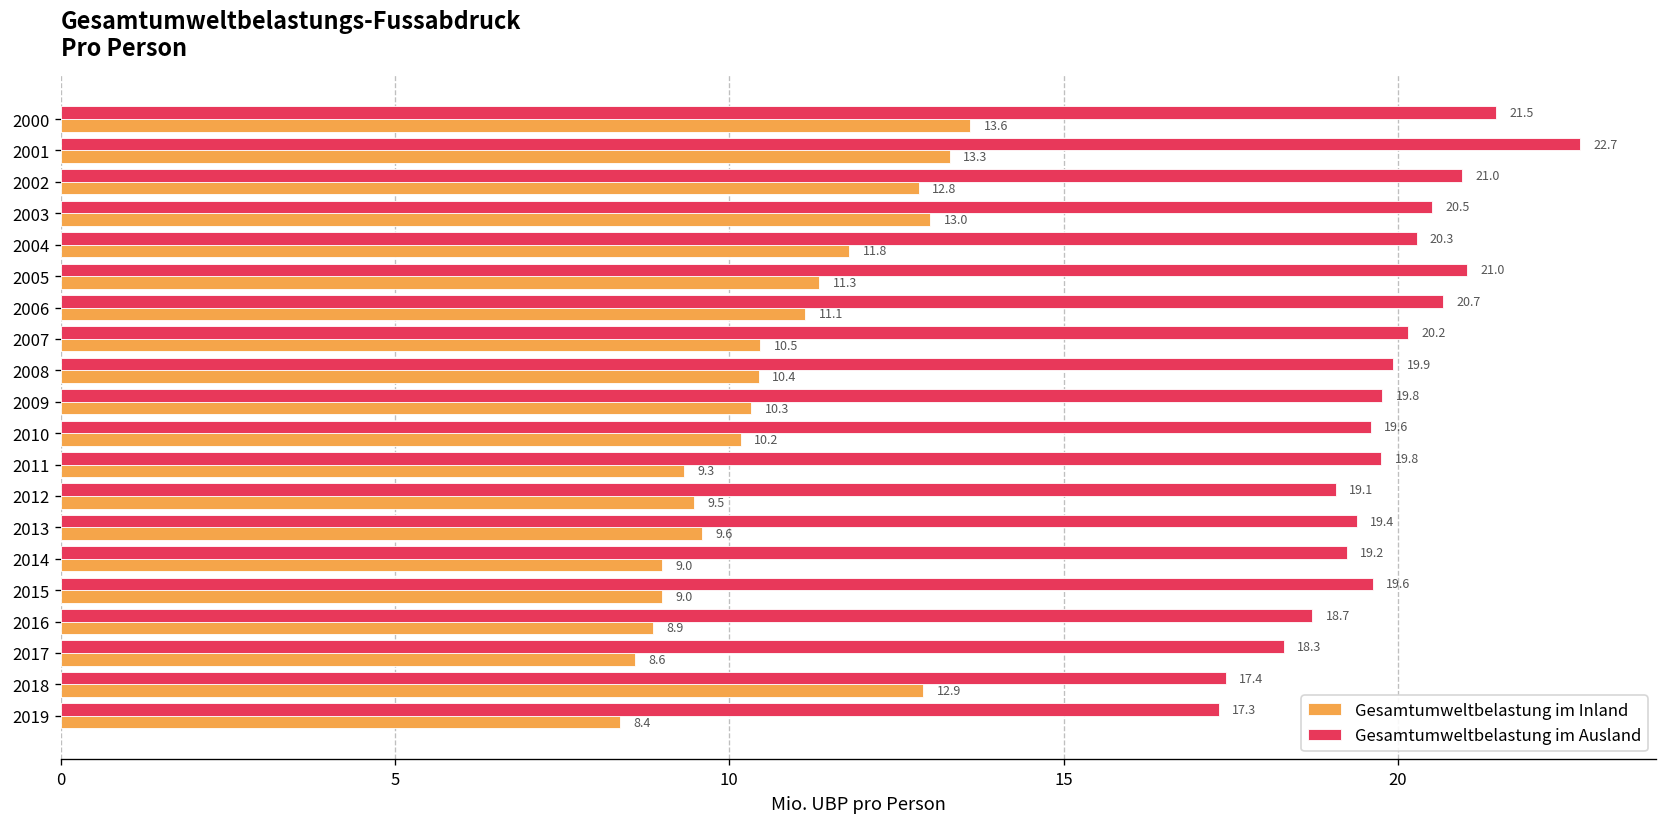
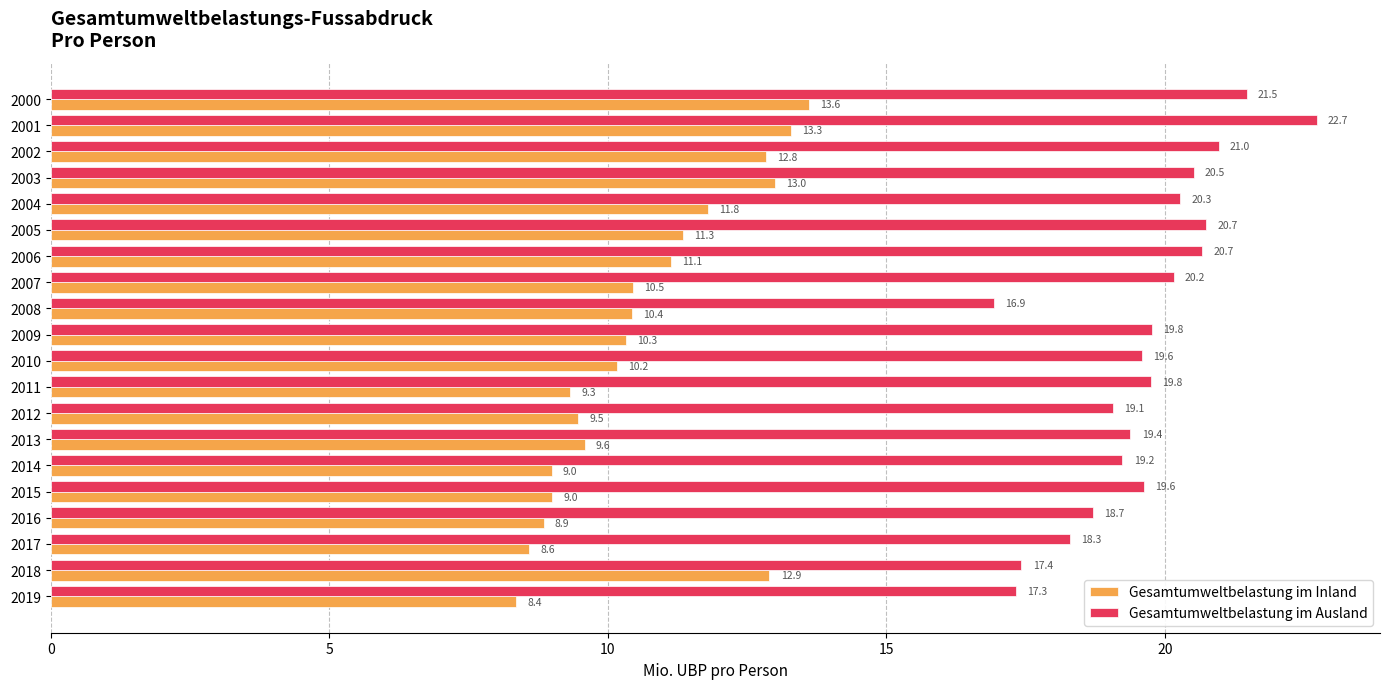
  {
    "Gesamtumweltbelastung im Inland": {
      "2000": 13.6,
      "2001": 13.3,
      "2002": 12.8,
      "2003": 13.0,
      "2004": 11.8,
      "2005": 11.3,
      "2006": 11.1,
      "2007": 10.5,
      "2008": 10.4,
      "2009": 10.3,
      "2010": 10.2,
      "2011": 9.3,
      "2012": 9.5,
      "2013": 9.6,
      "2014": 9.0,
      "2015": 9.0,
      "2016": 8.9,
      "2017": 8.6,
      "2018": 12.9,
      "2019": 8.4
    },
    "Gesamtumweltbelastung im Ausland": {
      "2000": 21.5,
      "2001": 22.7,
      "2002": 21.0,
      "2003": 20.5,
      "2004": 20.3,
-     "2005": 21.0,
+     "2005": 20.7,
      "2006": 20.7,
      "2007": 20.2,
-     "2008": 19.9,
+     "2008": 16.9,
      "2009": 19.8,
      "2010": 19.6,
      "2011": 19.8,
      "2012": 19.1,
      "2013": 19.4,
      "2014": 19.2,
      "2015": 19.6,
      "2016": 18.7,
      "2017": 18.3,
      "2018": 17.4,
      "2019": 17.3
    }
  }
